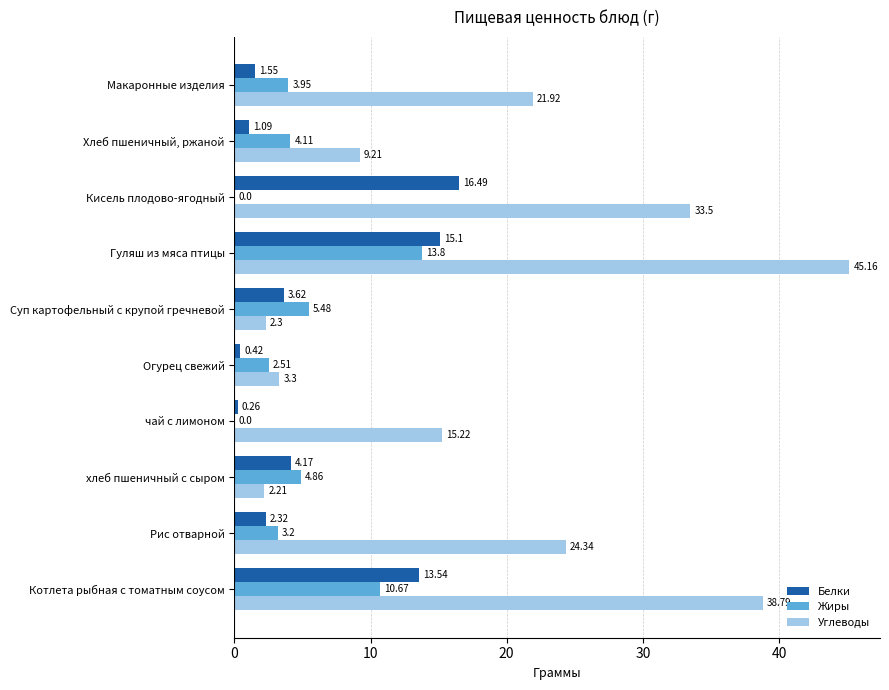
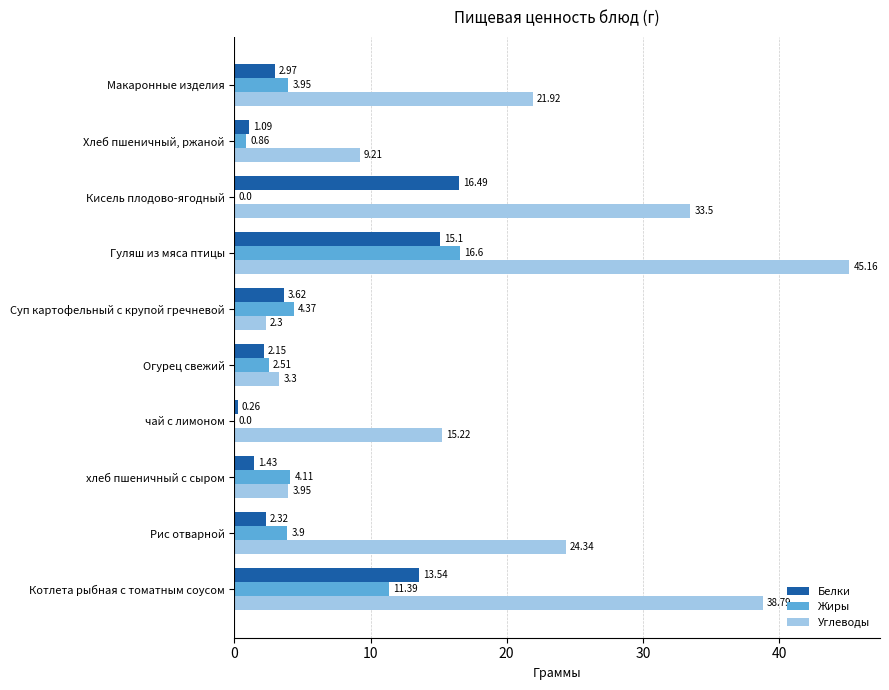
  {
    "Белки": {
-     "Макаронные изделия": 1.55,
+     "Макаронные изделия": 2.97,
      "Хлеб пшеничный, ржаной": 1.09,
      "Кисель плодово-ягодный": 16.49,
      "Гуляш из мяса птицы": 15.1,
      "Суп картофельный с крупой гречневой": 3.62,
-     "Огурец свежий": 0.42,
+     "Огурец свежий": 2.15,
      "чай с лимоном": 0.26,
-     "хлеб пшеничный с сыром": 4.17,
+     "хлеб пшеничный с сыром": 1.43,
      "Рис отварной": 2.32,
      "Котлета рыбная с томатным соусом": 13.54
    },
    "Жиры": {
      "Макаронные изделия": 3.95,
-     "Хлеб пшеничный, ржаной": 4.11,
+     "Хлеб пшеничный, ржаной": 0.86,
      "Кисель плодово-ягодный": 0.0,
-     "Гуляш из мяса птицы": 13.8,
-     "Суп картофельный с крупой гречневой": 5.48,
+     "Гуляш из мяса птицы": 16.6,
+     "Суп картофельный с крупой гречневой": 4.37,
      "Огурец свежий": 2.51,
      "чай с лимоном": 0.0,
-     "хлеб пшеничный с сыром": 4.86,
-     "Рис отварной": 3.2,
-     "Котлета рыбная с томатным соусом": 10.67
+     "хлеб пшеничный с сыром": 4.11,
+     "Рис отварной": 3.9,
+     "Котлета рыбная с томатным соусом": 11.39
    },
    "Углеводы": {
      "Макаронные изделия": 21.92,
      "Хлеб пшеничный, ржаной": 9.21,
      "Кисель плодово-ягодный": 33.5,
      "Гуляш из мяса птицы": 45.16,
      "Суп картофельный с крупой гречневой": 2.3,
      "Огурец свежий": 3.3,
      "чай с лимоном": 15.22,
-     "хлеб пшеничный с сыром": 2.21,
+     "хлеб пшеничный с сыром": 3.95,
      "Рис отварной": 24.34,
      "Котлета рыбная с томатным соусом": 38.79
    }
  }
